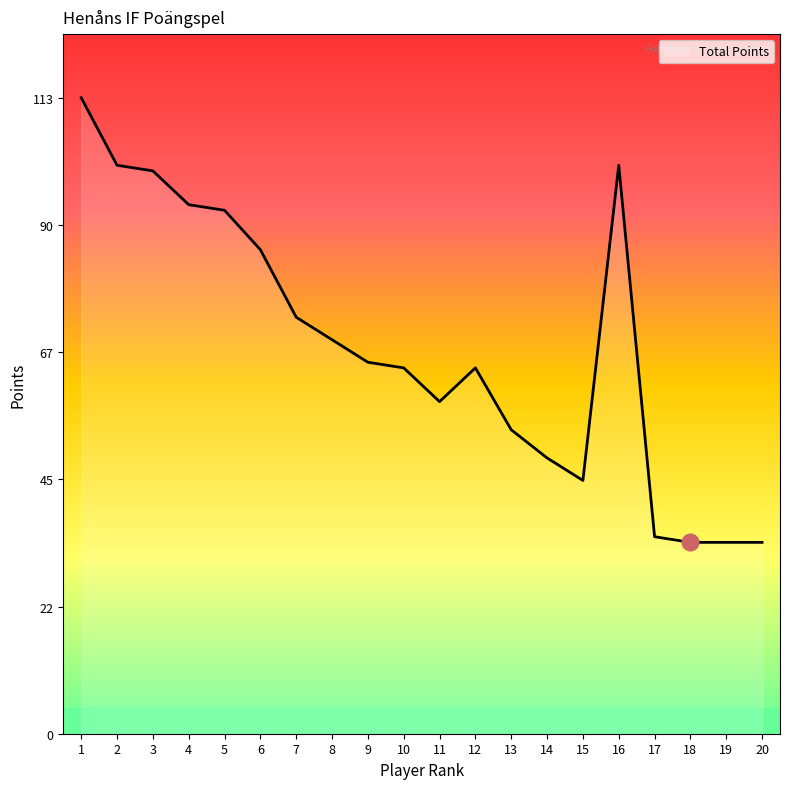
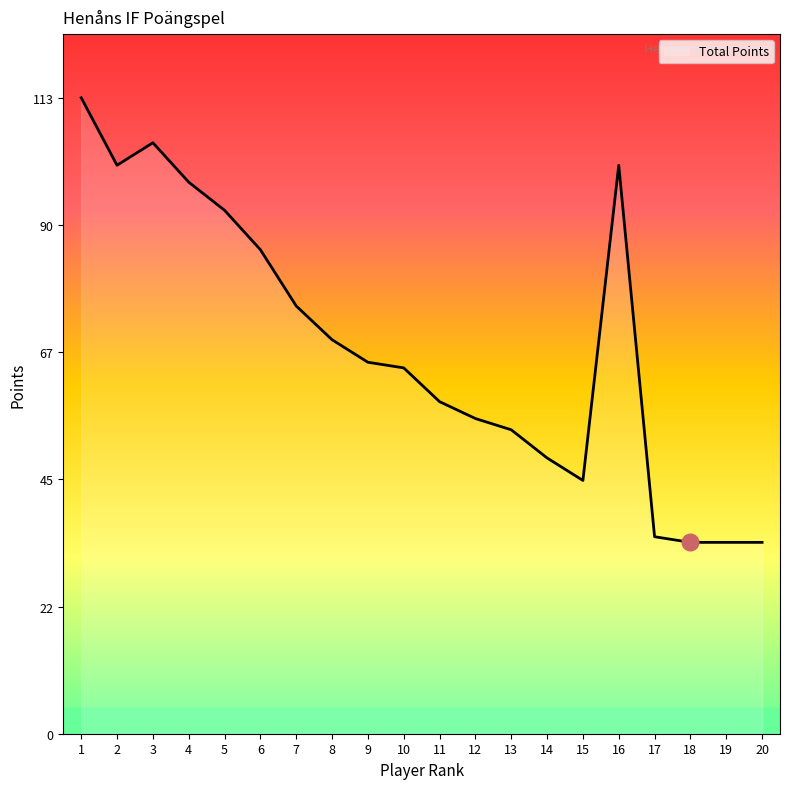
  {
    "Total Points": {
      "1": 113,
      "2": 101,
-     "3": 100,
-     "4": 94,
+     "3": 105,
+     "4": 98,
      "5": 93,
      "6": 86,
-     "7": 74,
+     "7": 76,
      "8": 70,
      "9": 66,
      "10": 65,
      "11": 59,
-     "12": 65,
+     "12": 56,
      "13": 54,
      "14": 49,
      "15": 45,
      "16": 101,
      "17": 35,
      "19": 34,
      "20": 34
    }
  }
